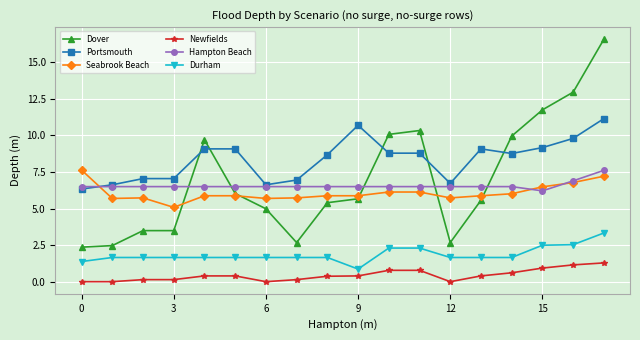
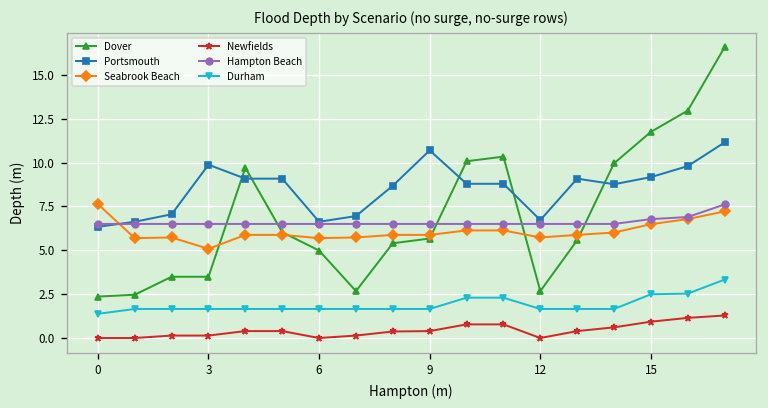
  {
    "Dover": {
      "0": 2.4,
      "3": 3.5,
      "6": 5.0,
      "9": 5.7,
      "12": 2.7,
      "15": 11.8
    },
    "Portsmouth": {
-     "3": 7.1,
+     "3": 9.9,
      "9": 10.7,
      "12": 6.7,
      "15": 9.2
    },
    "Seabrook Beach": {
      "0": 7.6,
      "3": 5.1,
      "6": 5.7,
      "9": 5.9,
      "12": 5.7,
      "15": 6.5
    },
    "Newfields": {
      "0": 0.0,
      "3": 0.1,
      "6": 0.0,
      "9": 0.4,
      "12": 0.0,
      "15": 0.9
    },
    "Hampton Beach": {
      "3": 6.5,
      "9": 6.5,
      "12": 6.5,
-     "15": 6.2
+     "15": 6.8
    },
    "Durham": {
      "0": 1.4,
      "3": 1.7,
      "6": 1.7,
-     "9": 0.9,
+     "9": 1.7,
      "12": 1.7,
      "15": 2.5
    }
  }
